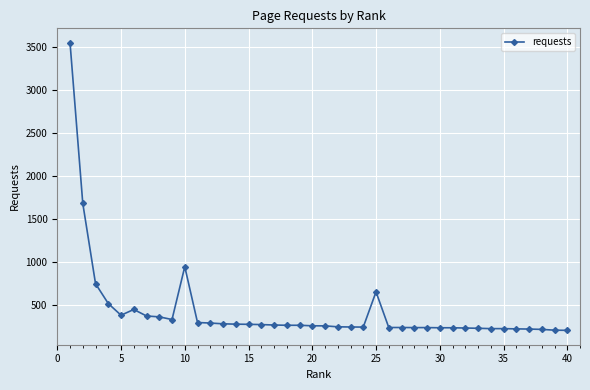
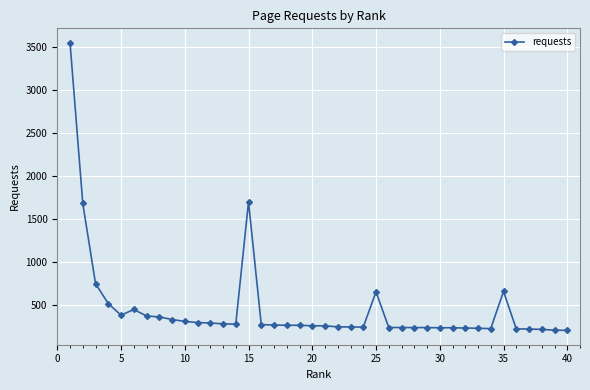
  {
    "5": 400,
-   "10": 900,
-   "15": 300,
+   "10": 300,
+   "15": 1700,
    "20": 300,
    "25": 700,
    "30": 200,
-   "35": 200,
+   "35": 700,
    "40": 200
  }
